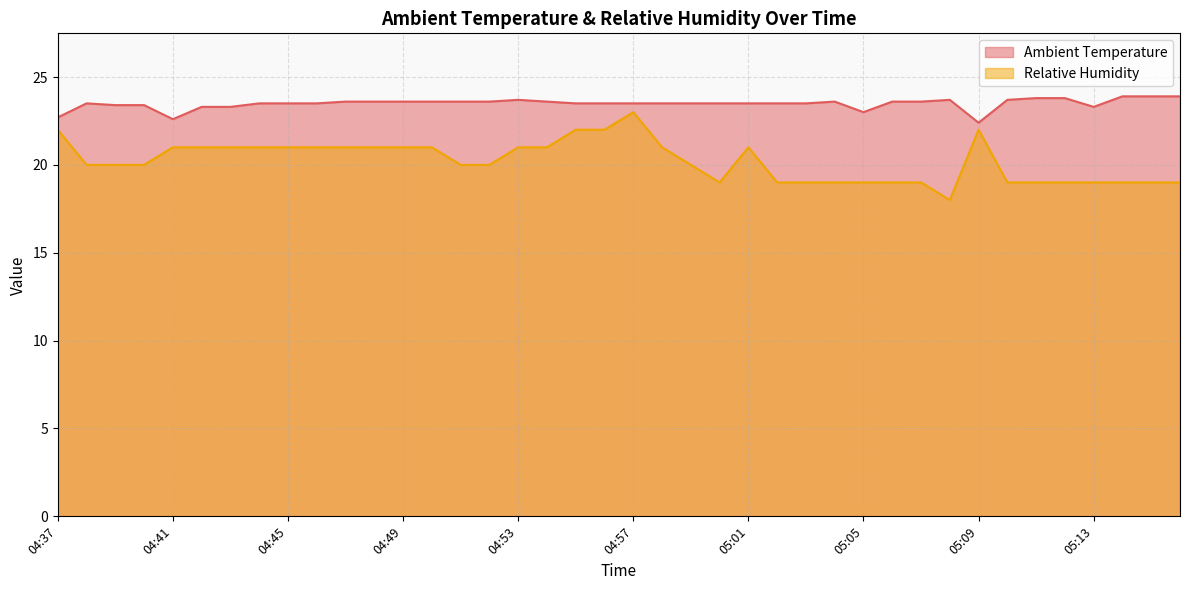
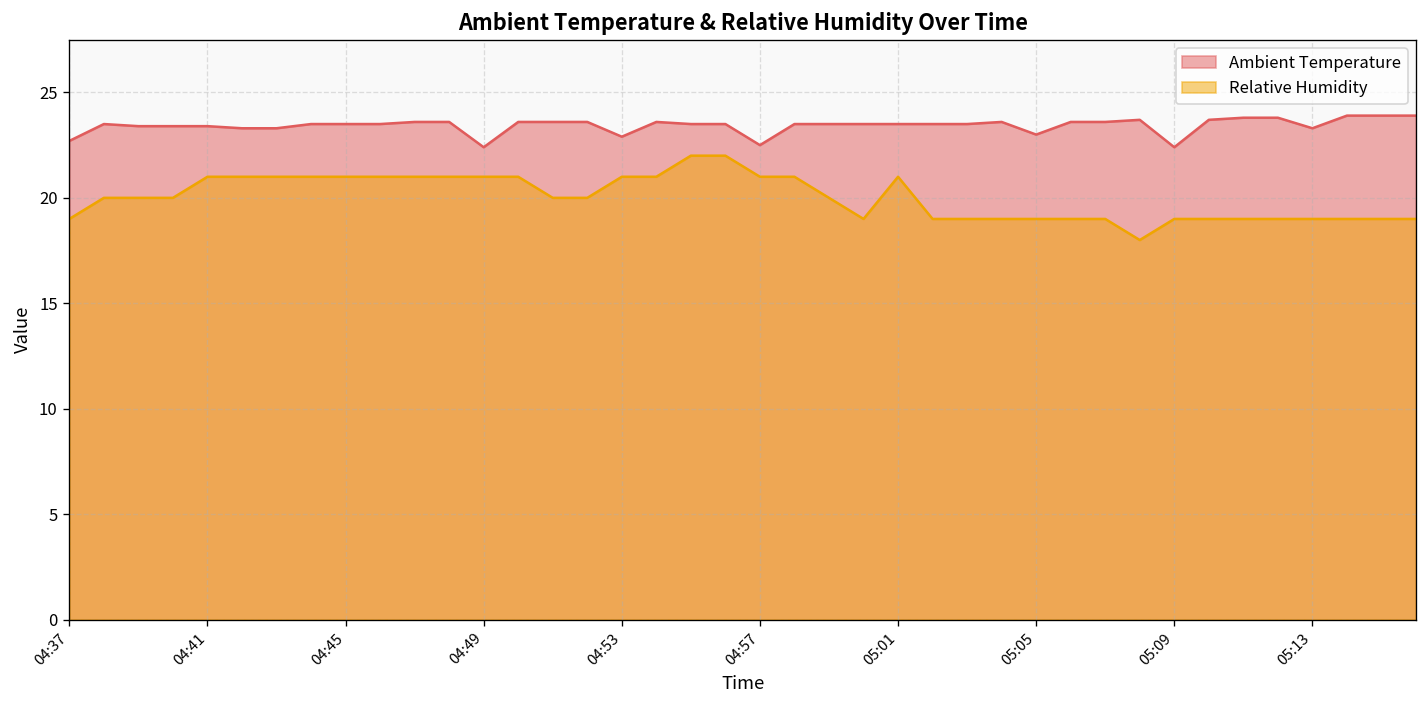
  {
    "Ambient Temperature": {
      "04:37": 22.7,
-     "04:41": 22.6,
+     "04:41": 23.4,
      "04:45": 23.5,
-     "04:49": 23.6,
-     "04:53": 23.7,
-     "04:57": 23.5,
+     "04:49": 22.4,
+     "04:53": 22.9,
+     "04:57": 22.5,
      "05:01": 23.5,
      "05:05": 23.0,
      "05:09": 22.4,
      "05:13": 23.3
    },
    "Relative Humidity": {
-     "04:37": 22,
+     "04:37": 19,
      "04:41": 21,
      "04:45": 21,
      "04:49": 21,
      "04:53": 21,
-     "04:57": 23,
+     "04:57": 21,
      "05:01": 21,
      "05:05": 19,
-     "05:09": 22,
+     "05:09": 19,
      "05:13": 19
    }
  }
